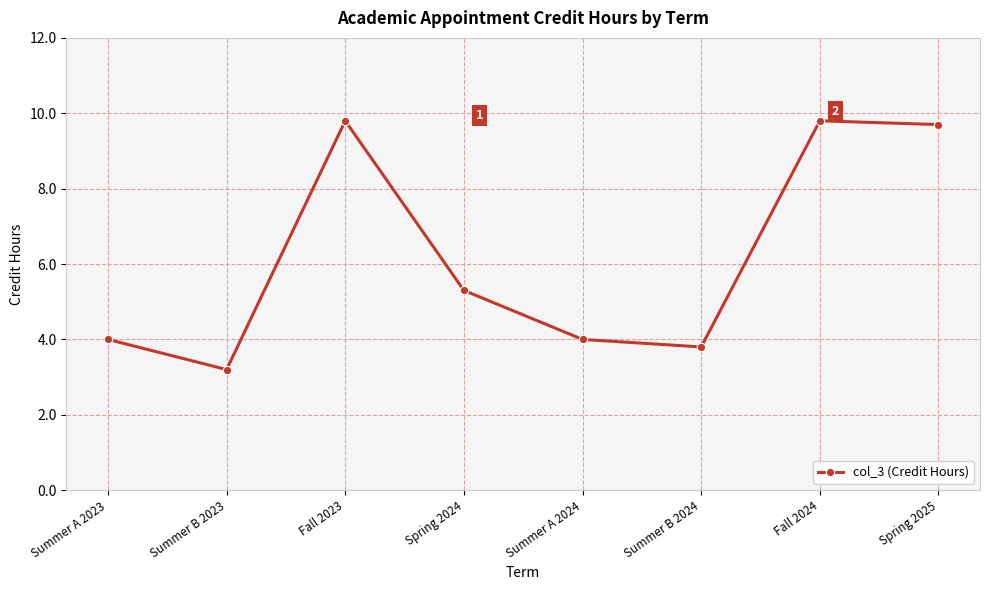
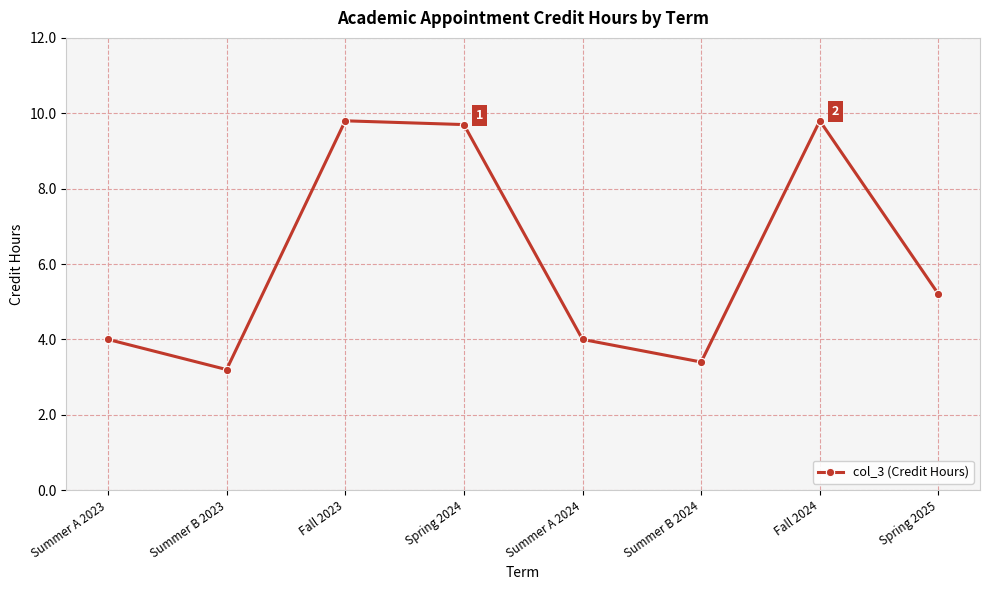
  {
    "Summer A 2023": 4.0,
    "Summer B 2023": 3.2,
    "Fall 2023": 9.8,
-   "Spring 2024": 5.3,
+   "Spring 2024": 9.7,
    "Summer A 2024": 4.0,
-   "Summer B 2024": 3.8,
-   "Spring 2025": 9.7
+   "Summer B 2024": 3.4,
+   "Spring 2025": 5.2
  }
